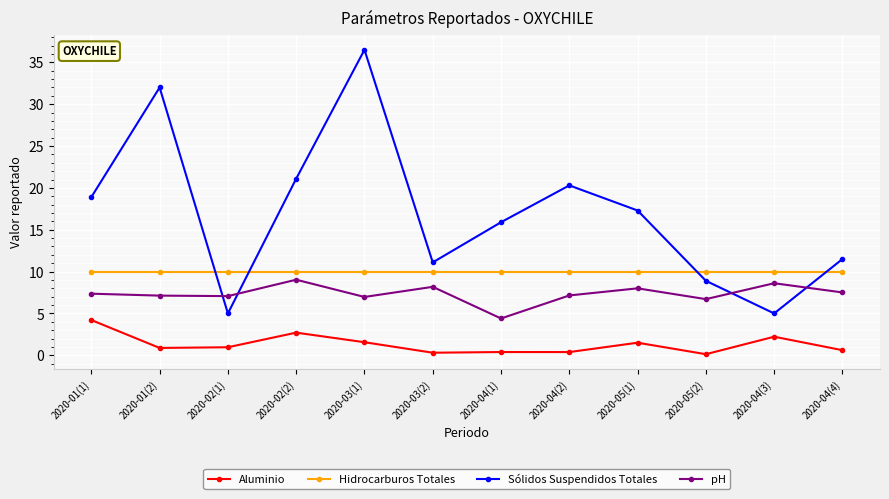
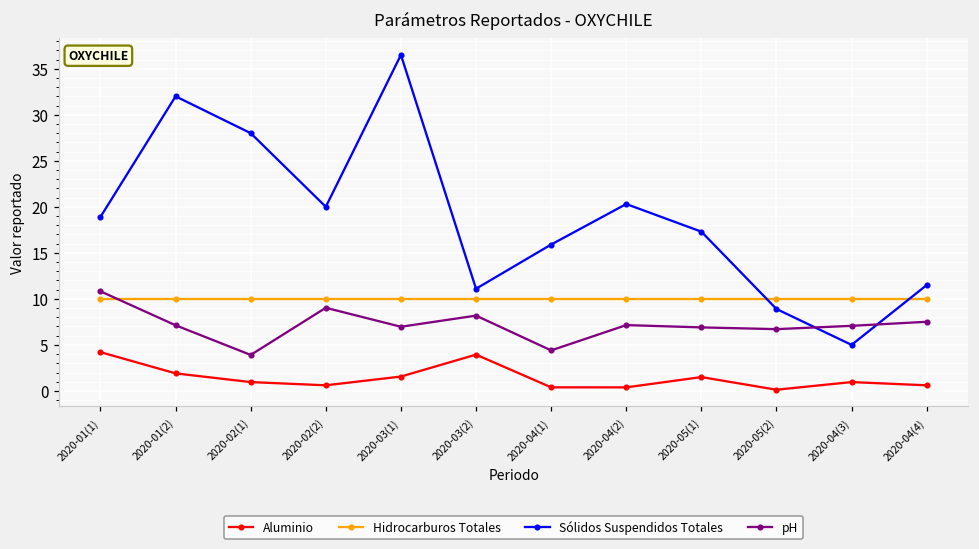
  {
    "Aluminio": {
      "2020-01(1)": 4,
-     "2020-01(2)": 1,
+     "2020-01(2)": 2,
      "2020-02(1)": 1,
-     "2020-02(2)": 3,
+     "2020-02(2)": 1,
      "2020-03(1)": 2,
-     "2020-03(2)": 0,
+     "2020-03(2)": 4,
      "2020-04(1)": 0,
      "2020-04(2)": 0,
      "2020-05(1)": 2,
      "2020-05(2)": 0,
-     "2020-04(3)": 2,
+     "2020-04(3)": 1,
      "2020-04(4)": 1
    },
    "Hidrocarburos Totales": {
      "2020-01(1)": 10,
      "2020-01(2)": 10,
      "2020-02(1)": 10,
      "2020-02(2)": 10,
      "2020-03(1)": 10,
      "2020-03(2)": 10,
      "2020-04(1)": 10,
      "2020-04(2)": 10,
      "2020-05(1)": 10,
      "2020-05(2)": 10,
      "2020-04(3)": 10,
      "2020-04(4)": 10
    },
    "Sólidos Suspendidos Totales": {
      "2020-01(1)": 19,
      "2020-01(2)": 32,
-     "2020-02(1)": 5,
-     "2020-02(2)": 21,
+     "2020-02(1)": 28,
+     "2020-02(2)": 20,
      "2020-03(1)": 37,
      "2020-03(2)": 11,
      "2020-04(1)": 16,
      "2020-04(2)": 20,
      "2020-05(1)": 17,
      "2020-05(2)": 9,
      "2020-04(3)": 5,
      "2020-04(4)": 12
    },
    "pH": {
-     "2020-01(1)": 7,
+     "2020-01(1)": 11,
      "2020-01(2)": 7,
-     "2020-02(1)": 7,
+     "2020-02(1)": 4,
      "2020-02(2)": 9,
      "2020-03(1)": 7,
      "2020-03(2)": 8,
      "2020-04(1)": 4,
      "2020-04(2)": 7,
-     "2020-05(1)": 8,
+     "2020-05(1)": 7,
      "2020-05(2)": 7,
-     "2020-04(3)": 9,
+     "2020-04(3)": 7,
      "2020-04(4)": 8
    }
  }
